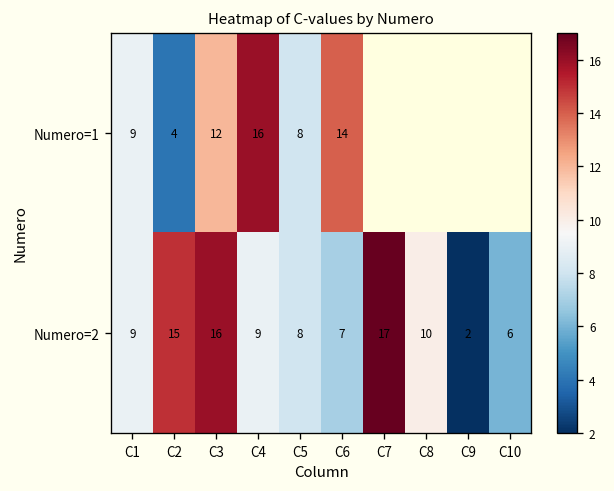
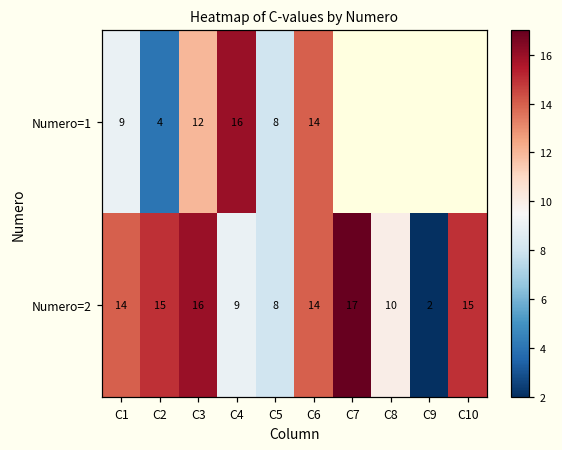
  {
    "Numero=1": {
      "C1": 9,
      "C2": 4,
      "C3": 12,
      "C4": 16,
      "C5": 8,
      "C6": 14
    },
    "Numero=2": {
-     "C1": 9,
+     "C1": 14,
      "C2": 15,
      "C3": 16,
      "C4": 9,
      "C5": 8,
-     "C6": 7,
+     "C6": 14,
      "C7": 17,
      "C8": 10,
      "C9": 2,
-     "C10": 6
+     "C10": 15
    }
  }
